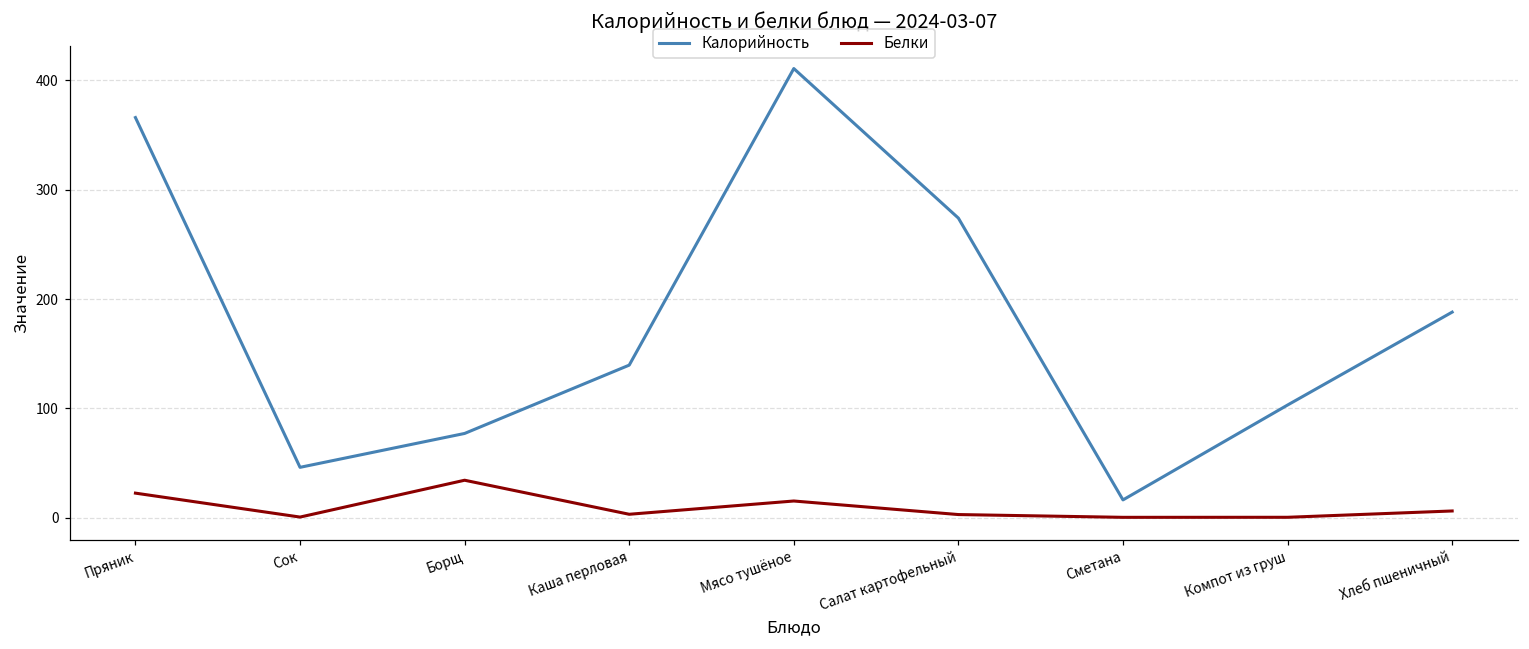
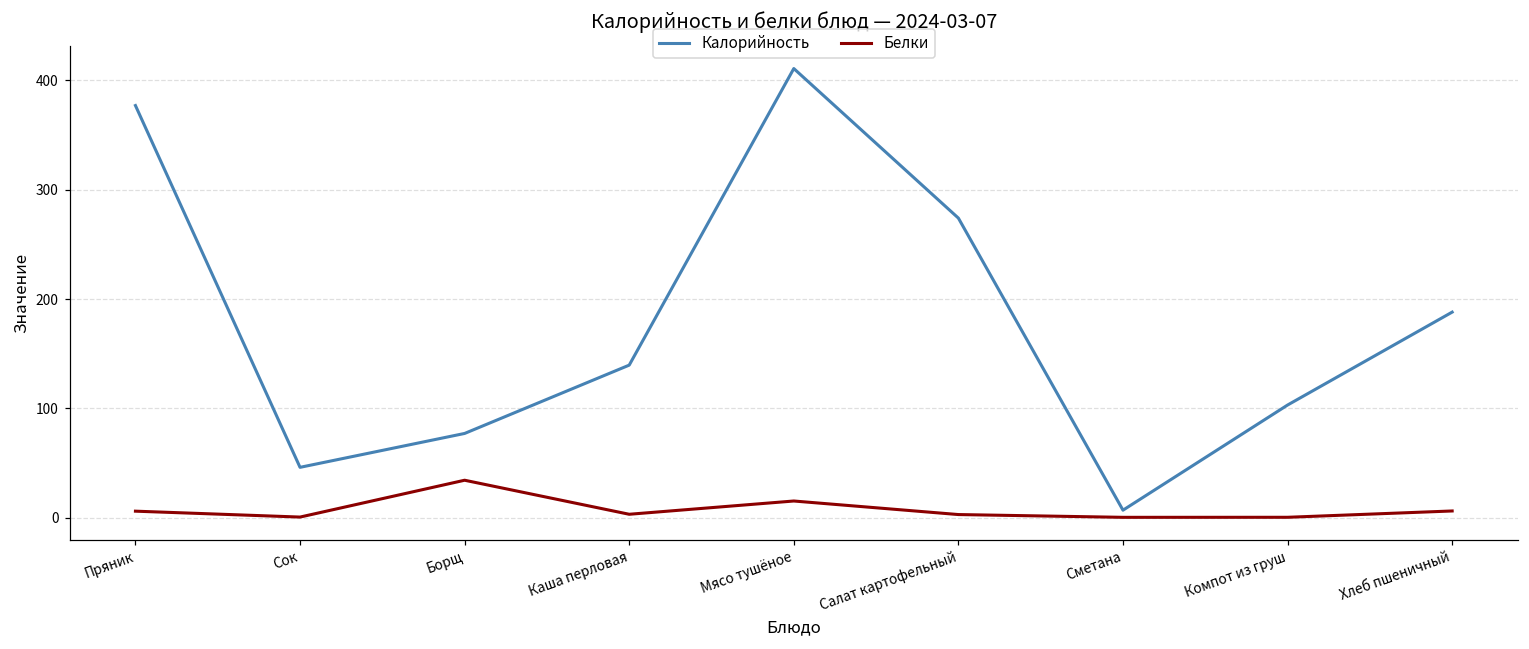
  {
    "Калорийность": {
-     "Пряник": 370,
+     "Пряник": 380,
      "Сок": 50,
      "Борщ": 80,
      "Каша перловая": 140,
      "Мясо тушёное": 410,
      "Салат картофельный": 270,
-     "Сметана": 20,
+     "Сметана": 10,
      "Компот из груш": 100,
      "Хлеб пшеничный": 190
    },
    "Белки": {
-     "Пряник": 20,
+     "Пряник": 10,
      "Сок": 0,
      "Борщ": 30,
      "Каша перловая": 0,
      "Мясо тушёное": 20,
      "Салат картофельный": 0,
      "Сметана": 0,
      "Компот из груш": 0,
      "Хлеб пшеничный": 10
    }
  }
